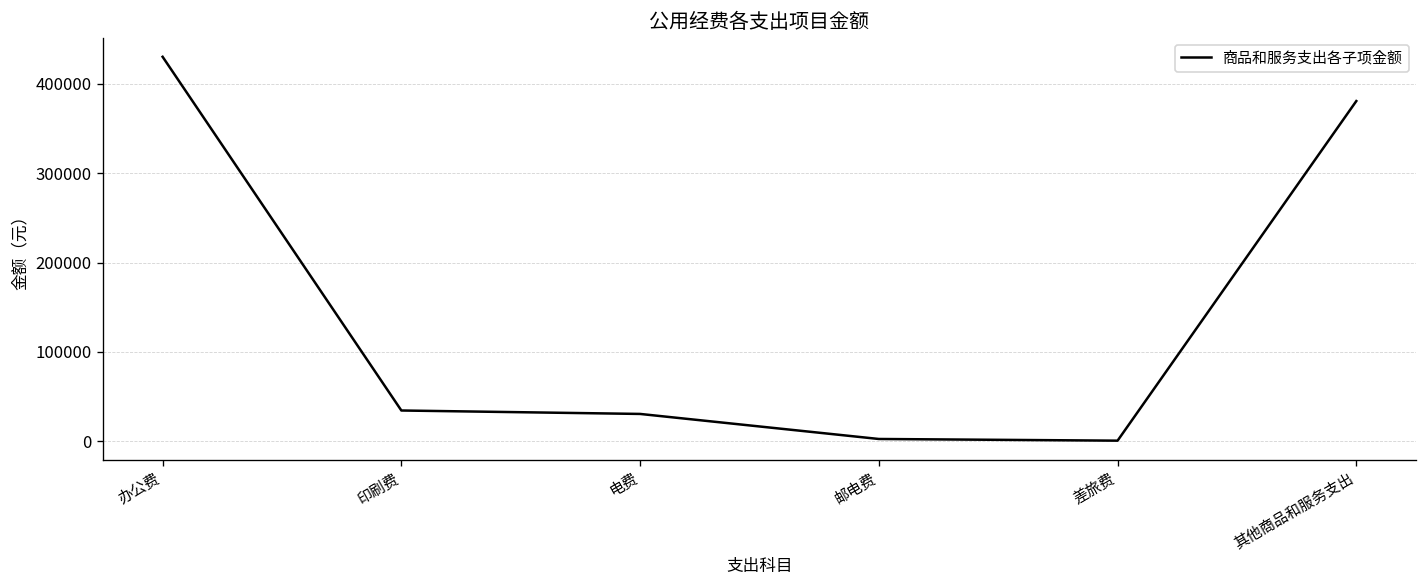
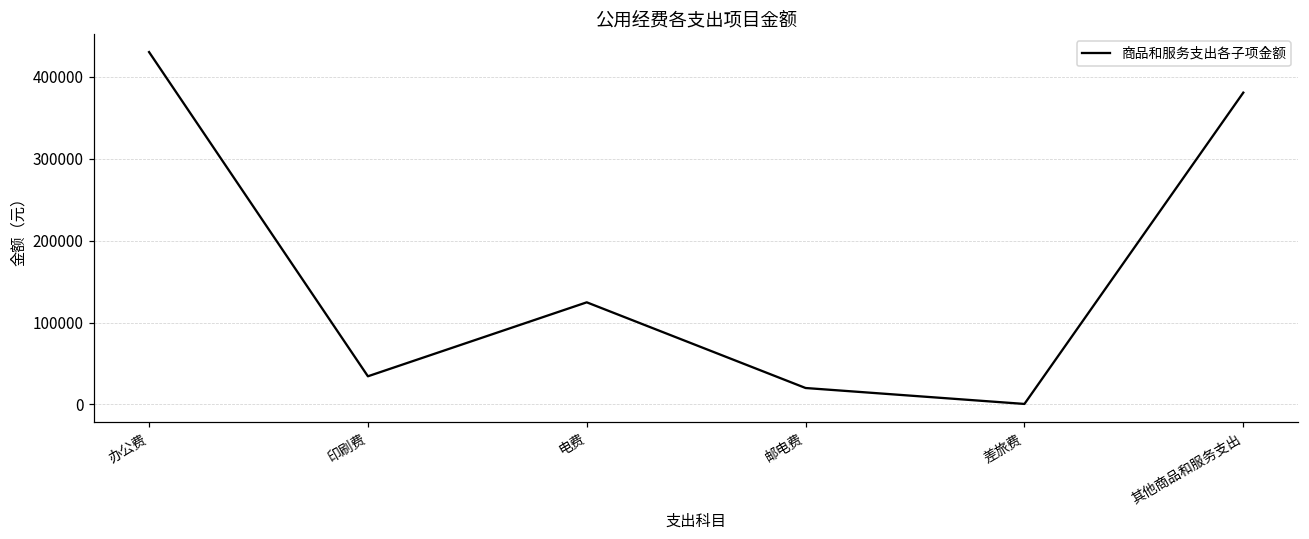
  {
    "办公费": 430000,
    "印刷费": 30000,
-   "电费": 30000,
-   "邮电费": 0,
+   "电费": 120000,
+   "邮电费": 20000,
    "差旅费": 0,
    "其他商品和服务支出": 380000
  }
